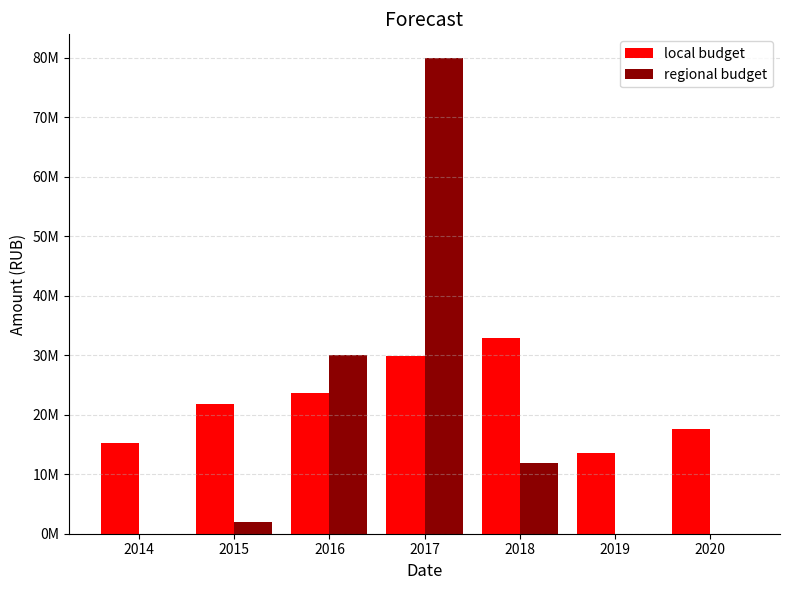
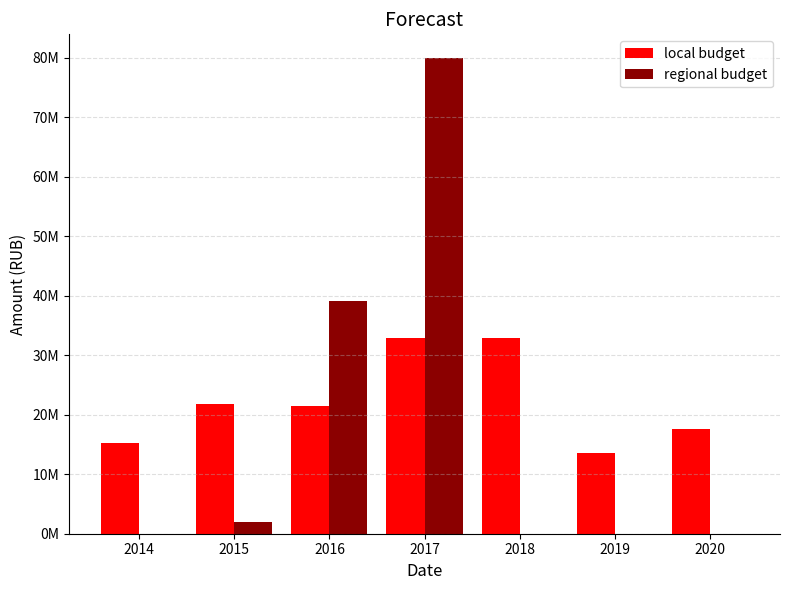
  {
    "local budget": {
      "2014": 15000000,
      "2015": 22000000,
-     "2016": 24000000,
-     "2017": 30000000,
+     "2016": 22000000,
+     "2017": 33000000,
      "2018": 33000000,
      "2019": 14000000,
      "2020": 18000000
    },
    "regional budget": {
      "2014": 0,
      "2015": 2000000,
-     "2016": 30000000,
+     "2016": 39000000,
      "2017": 80000000,
-     "2018": 12000000,
+     "2018": 0,
      "2019": 0,
      "2020": 0
    }
  }
